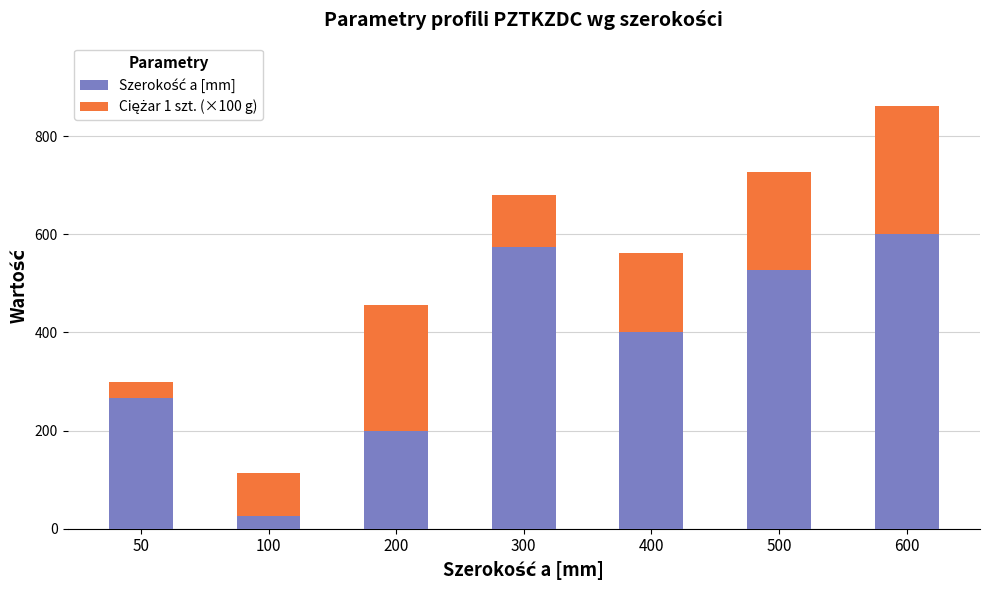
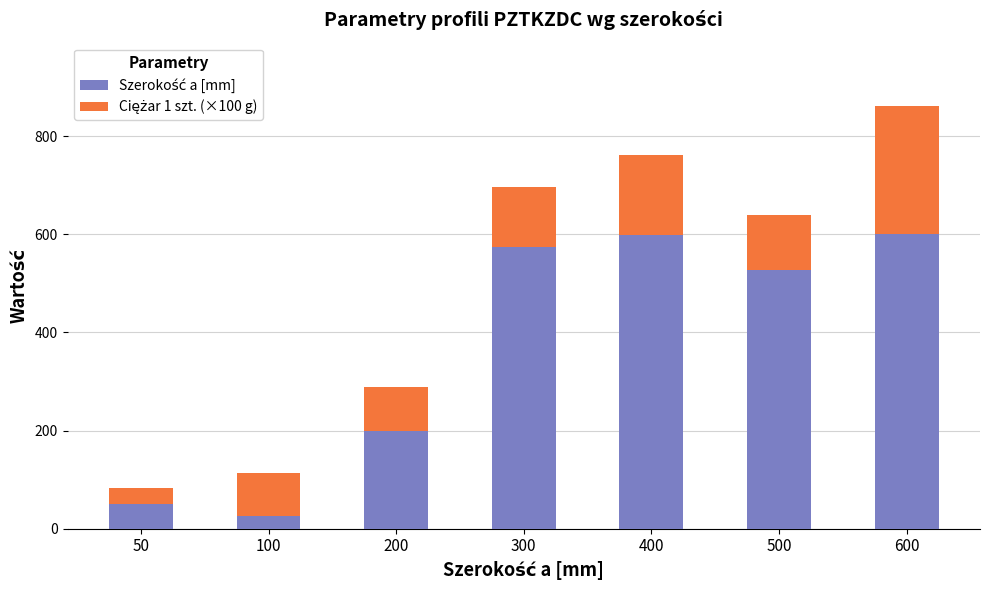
  {
    "Szerokość a [mm]": {
-     "50": 270,
+     "50": 50,
      "100": 30,
      "200": 200,
      "300": 570,
-     "400": 400,
+     "400": 600,
      "500": 530,
      "600": 600
    },
    "Ciężar 1 szt. (×100 g)": {
      "50": 30,
      "100": 90,
-     "200": 260,
-     "300": 110,
+     "200": 90,
+     "300": 120,
      "400": 160,
-     "500": 200,
+     "500": 110,
      "600": 260
    }
  }
